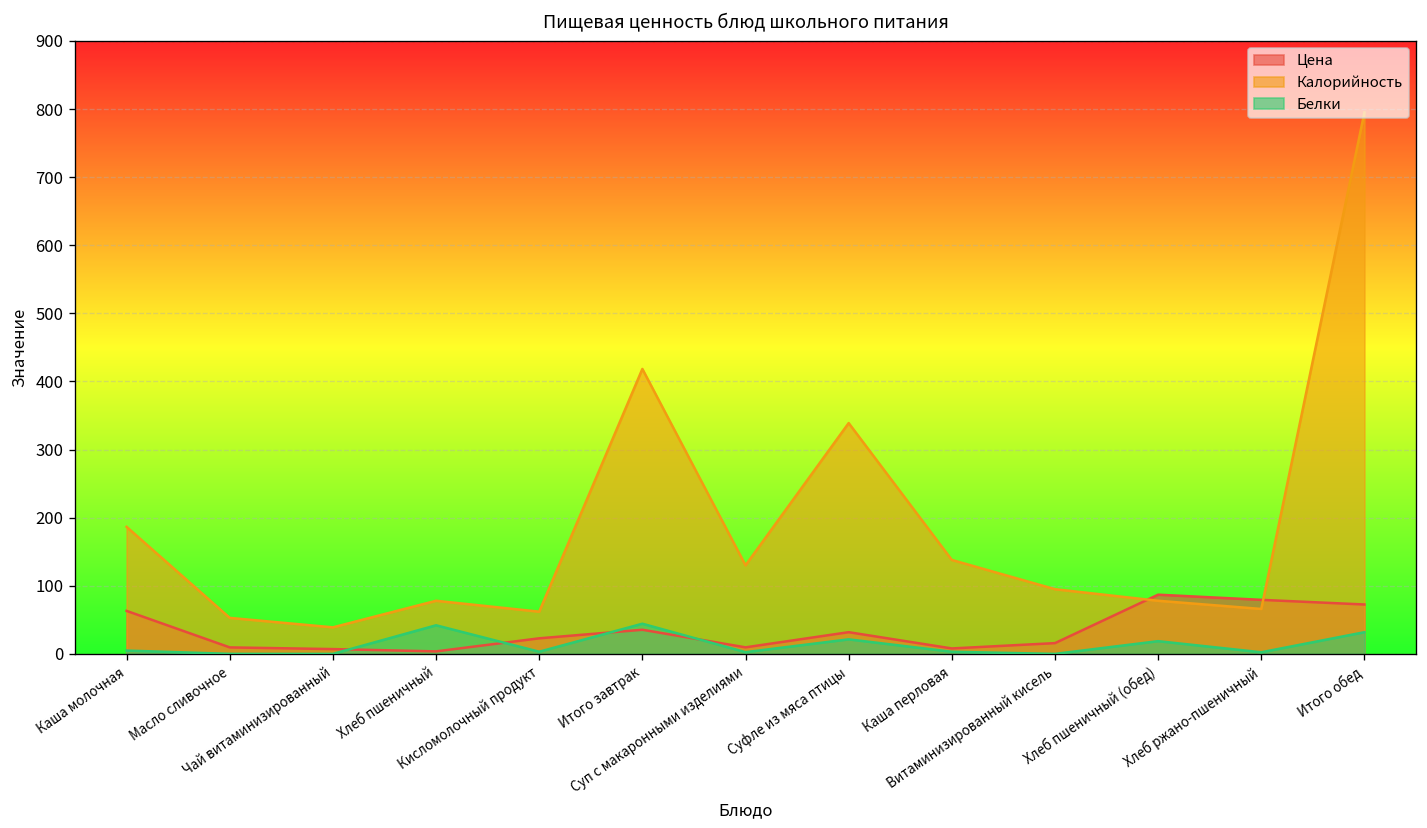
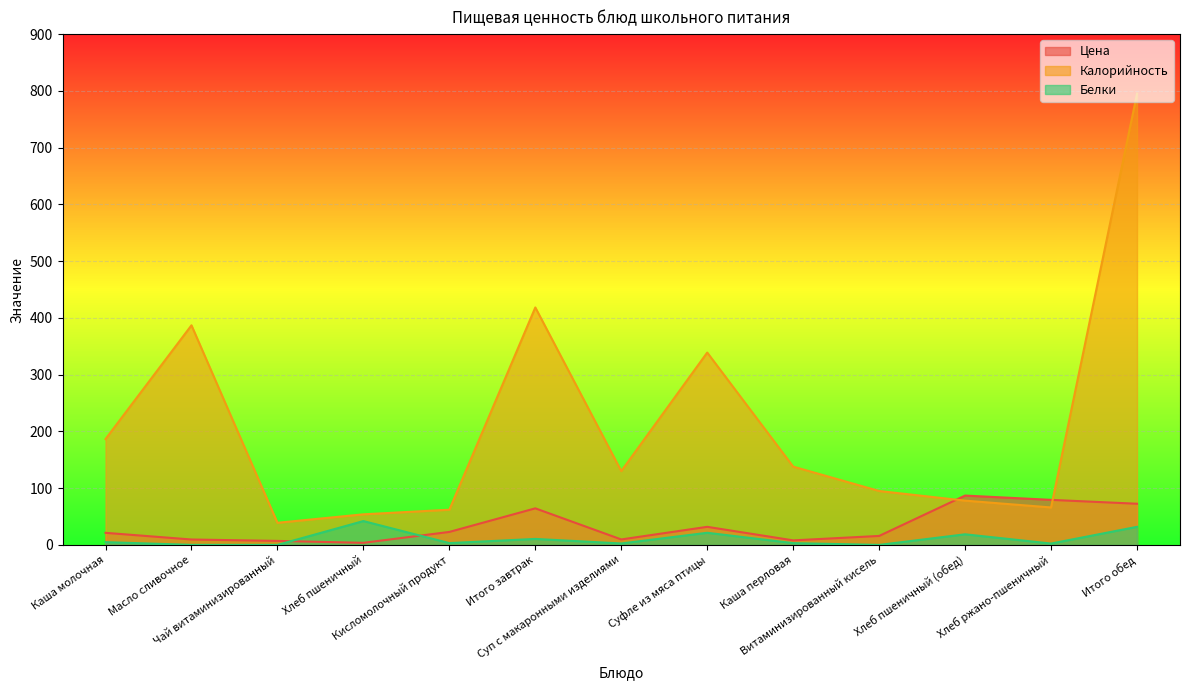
  {
    "Цена": {
-     "Каша молочная": 60,
+     "Каша молочная": 20,
      "Масло сливочное": 10,
      "Чай витаминизированный": 10,
      "Хлеб пшеничный": 0,
      "Кисломолочный продукт": 20,
-     "Итого завтрак": 40,
+     "Итого завтрак": 60,
      "Суп с макаронными изделиями": 10,
      "Суфле из мяса птицы": 30,
      "Каша перловая": 10,
      "Витаминизированный кисель": 20,
      "Хлеб пшеничный (обед)": 90,
      "Хлеб ржано-пшеничный": 80,
      "Итого обед": 70
    },
    "Калорийность": {
      "Каша молочная": 190,
-     "Масло сливочное": 50,
+     "Масло сливочное": 390,
      "Чай витаминизированный": 40,
-     "Хлеб пшеничный": 80,
+     "Хлеб пшеничный": 50,
      "Кисломолочный продукт": 60,
      "Итого завтрак": 420,
      "Суп с макаронными изделиями": 130,
      "Суфле из мяса птицы": 340,
      "Каша перловая": 140,
      "Витаминизированный кисель": 100,
      "Хлеб пшеничный (обед)": 80,
      "Хлеб ржано-пшеничный": 70
    },
    "Белки": {
      "Каша молочная": 0,
      "Масло сливочное": 0,
      "Чай витаминизированный": 0,
      "Хлеб пшеничный": 40,
      "Кисломолочный продукт": 0,
-     "Итого завтрак": 40,
+     "Итого завтрак": 10,
      "Суп с макаронными изделиями": 0,
      "Суфле из мяса птицы": 20,
      "Каша перловая": 0,
      "Витаминизированный кисель": 0,
      "Хлеб пшеничный (обед)": 20,
      "Хлеб ржано-пшеничный": 0,
      "Итого обед": 30
    }
  }
